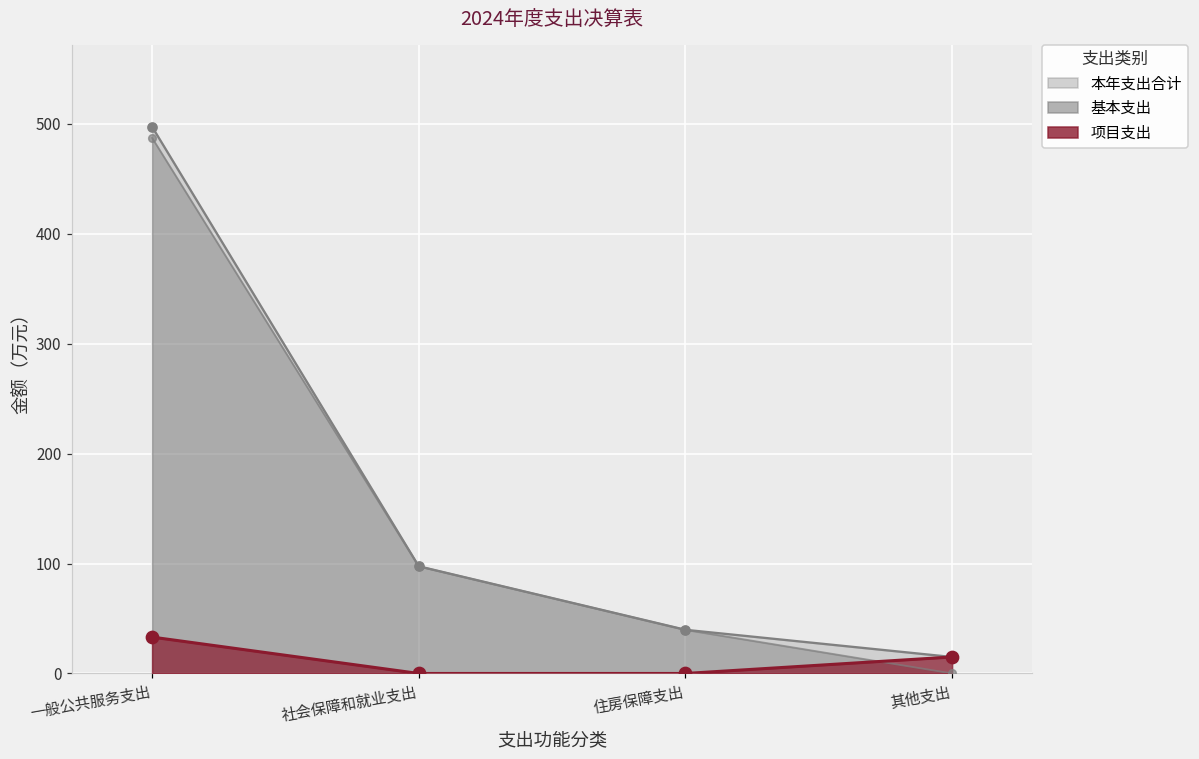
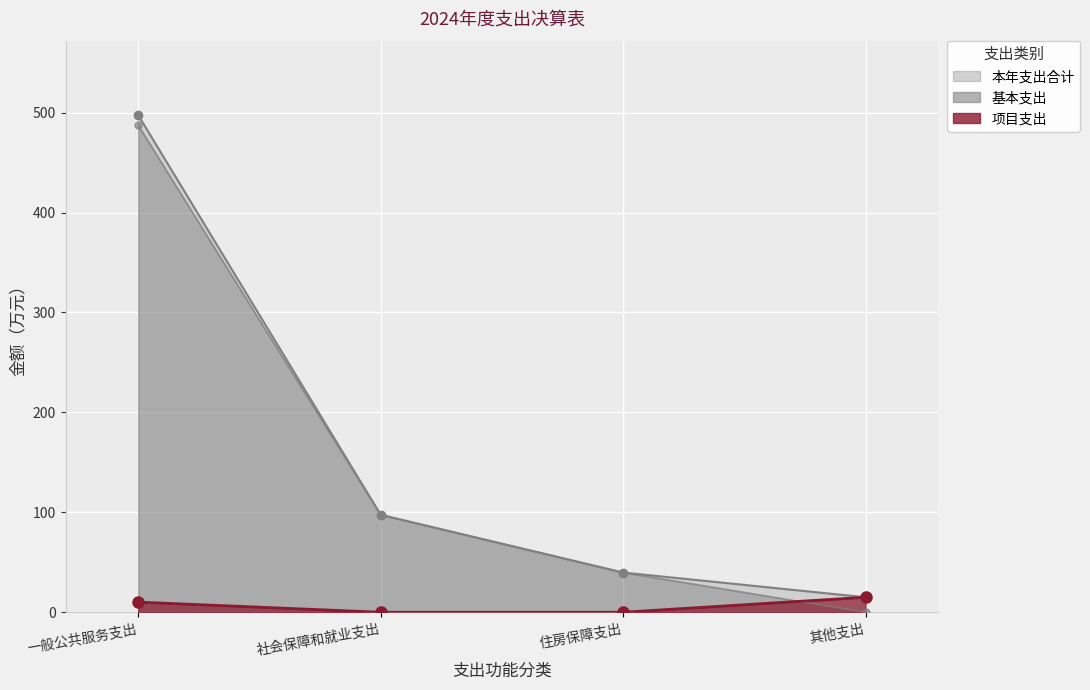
  {
    "项目支出": {
-     "一般公共服务支出": 30,
+     "一般公共服务支出": 10,
      "社会保障和就业支出": 0,
      "住房保障支出": 0
    }
  }
